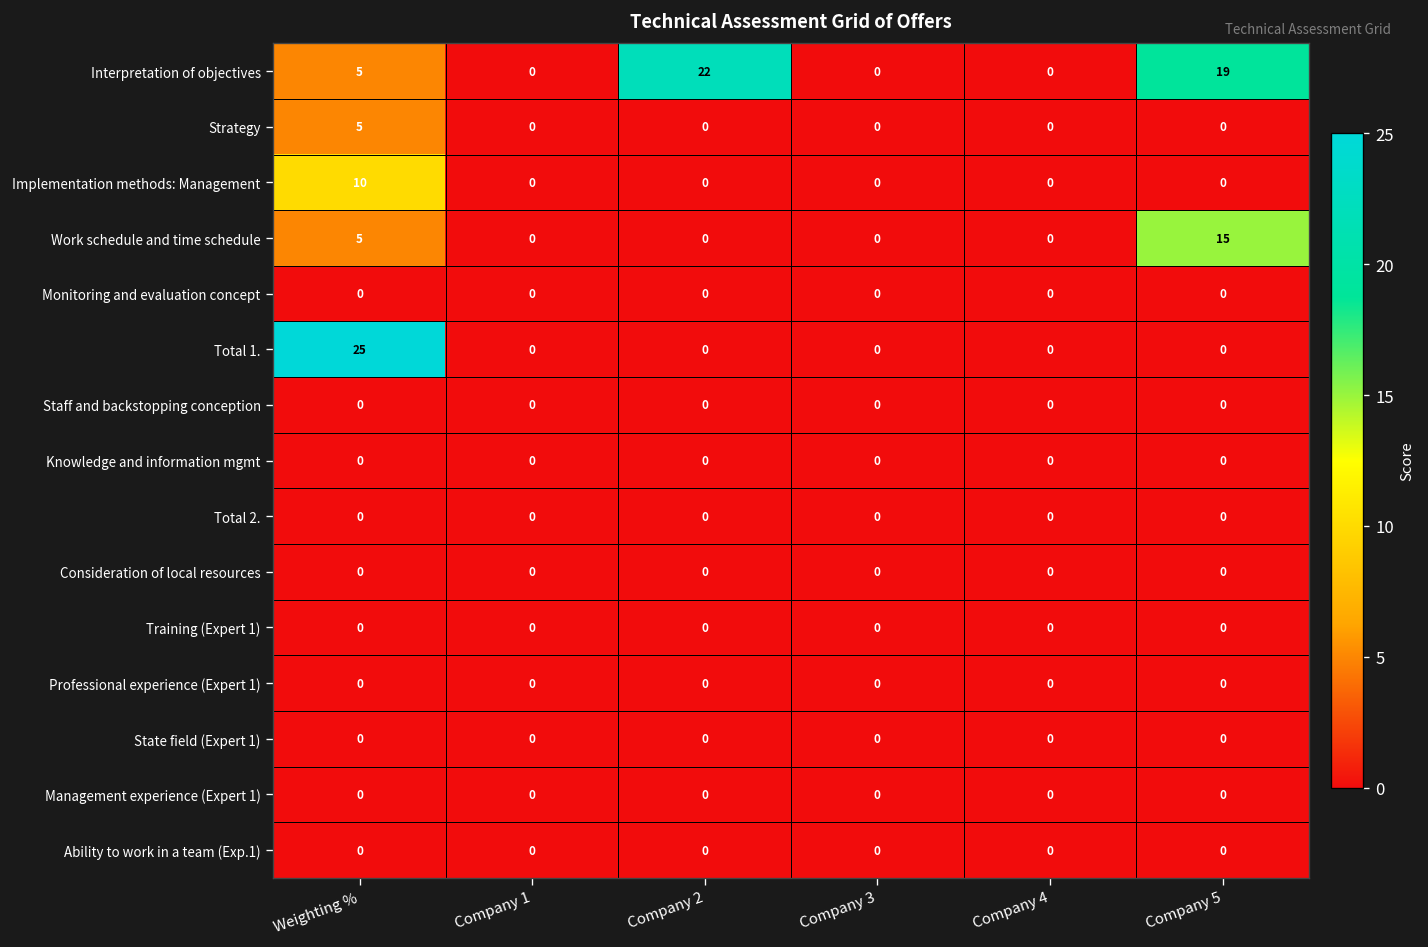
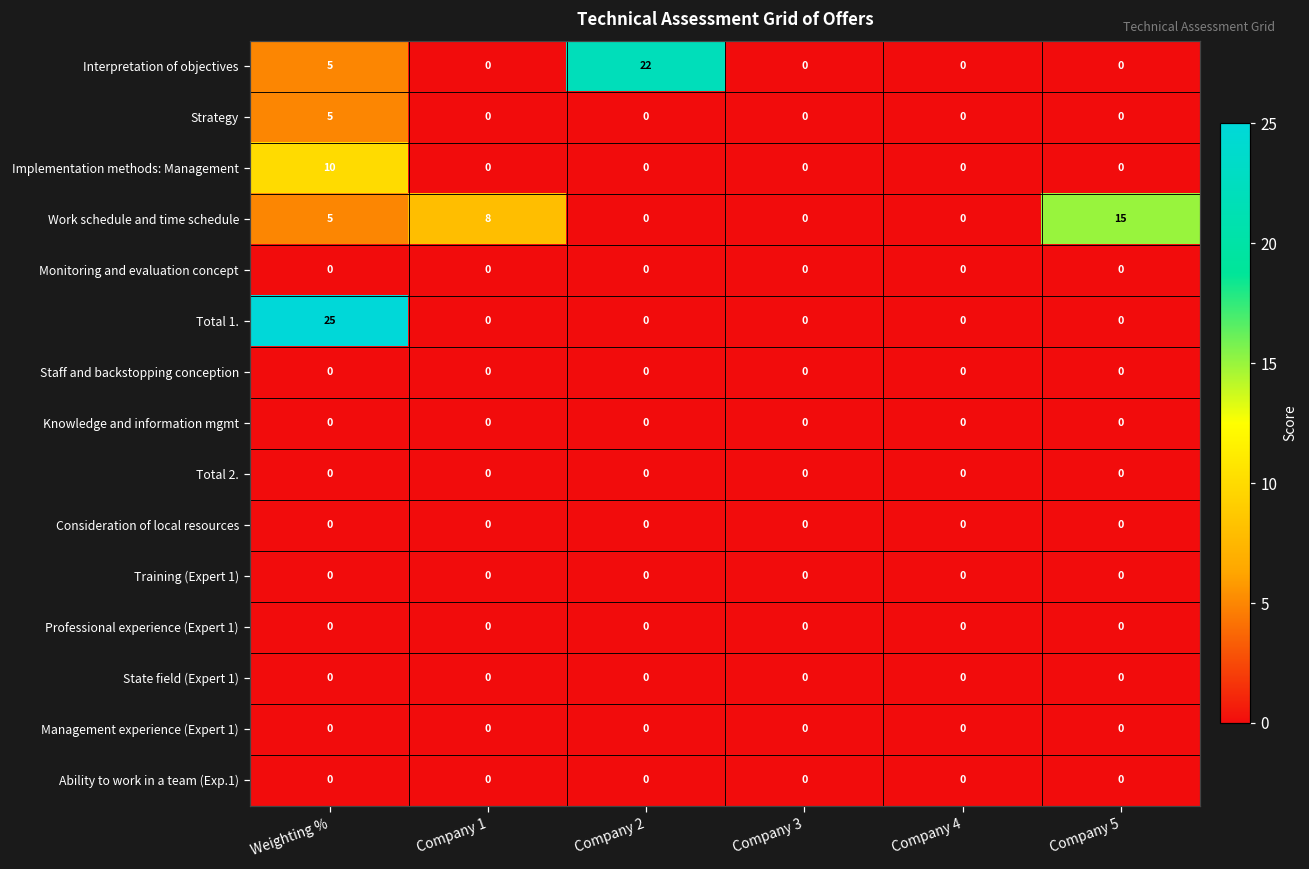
  {
    "Interpretation of objectives": {
      "Weighting %": 5,
      "Company 1": 0,
      "Company 2": 22,
      "Company 3": 0,
      "Company 4": 0,
-     "Company 5": 19
+     "Company 5": 0
    },
    "Strategy": {
      "Weighting %": 5,
      "Company 1": 0,
      "Company 2": 0,
      "Company 3": 0,
      "Company 4": 0,
      "Company 5": 0
    },
    "Implementation methods: Management": {
      "Weighting %": 10,
      "Company 1": 0,
      "Company 2": 0,
      "Company 3": 0,
      "Company 4": 0,
      "Company 5": 0
    },
    "Work schedule and time schedule": {
      "Weighting %": 5,
-     "Company 1": 0,
+     "Company 1": 8,
      "Company 2": 0,
      "Company 3": 0,
      "Company 4": 0,
      "Company 5": 15
    },
    "Monitoring and evaluation concept": {
      "Weighting %": 0,
      "Company 1": 0,
      "Company 2": 0,
      "Company 3": 0,
      "Company 4": 0,
      "Company 5": 0
    },
    "Total 1.": {
      "Weighting %": 25,
      "Company 1": 0,
      "Company 2": 0,
      "Company 3": 0,
      "Company 4": 0,
      "Company 5": 0
    },
    "Staff and backstopping conception": {
      "Weighting %": 0,
      "Company 1": 0,
      "Company 2": 0,
      "Company 3": 0,
      "Company 4": 0,
      "Company 5": 0
    },
    "Knowledge and information mgmt": {
      "Weighting %": 0,
      "Company 1": 0,
      "Company 2": 0,
      "Company 3": 0,
      "Company 4": 0,
      "Company 5": 0
    },
    "Total 2.": {
      "Weighting %": 0,
      "Company 1": 0,
      "Company 2": 0,
      "Company 3": 0,
      "Company 4": 0,
      "Company 5": 0
    },
    "Consideration of local resources": {
      "Weighting %": 0,
      "Company 1": 0,
      "Company 2": 0,
      "Company 3": 0,
      "Company 4": 0,
      "Company 5": 0
    },
    "Training (Expert 1)": {
      "Weighting %": 0,
      "Company 1": 0,
      "Company 2": 0,
      "Company 3": 0,
      "Company 4": 0,
      "Company 5": 0
    },
    "Professional experience (Expert 1)": {
      "Weighting %": 0,
      "Company 1": 0,
      "Company 2": 0,
      "Company 3": 0,
      "Company 4": 0,
      "Company 5": 0
    },
    "State field (Expert 1)": {
      "Weighting %": 0,
      "Company 1": 0,
      "Company 2": 0,
      "Company 3": 0,
      "Company 4": 0,
      "Company 5": 0
    },
    "Management experience (Expert 1)": {
      "Weighting %": 0,
      "Company 1": 0,
      "Company 2": 0,
      "Company 3": 0,
      "Company 4": 0,
      "Company 5": 0
    },
    "Ability to work in a team (Exp.1)": {
      "Weighting %": 0,
      "Company 1": 0,
      "Company 2": 0,
      "Company 3": 0,
      "Company 4": 0,
      "Company 5": 0
    }
  }
